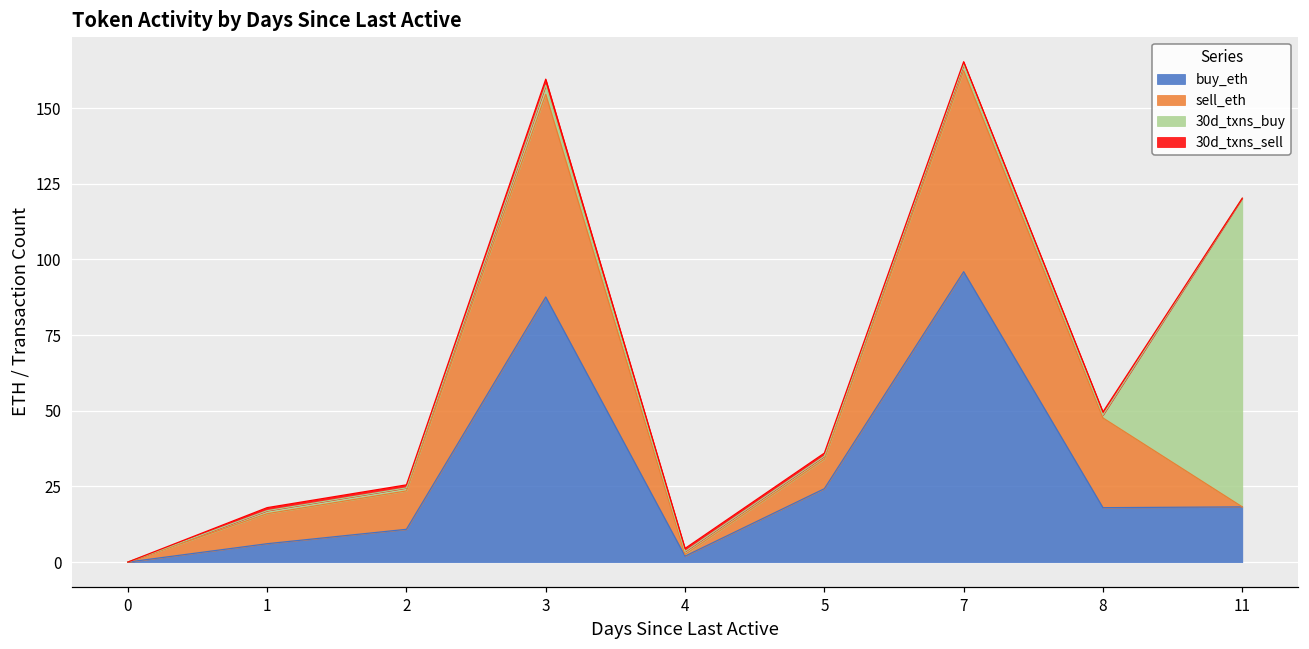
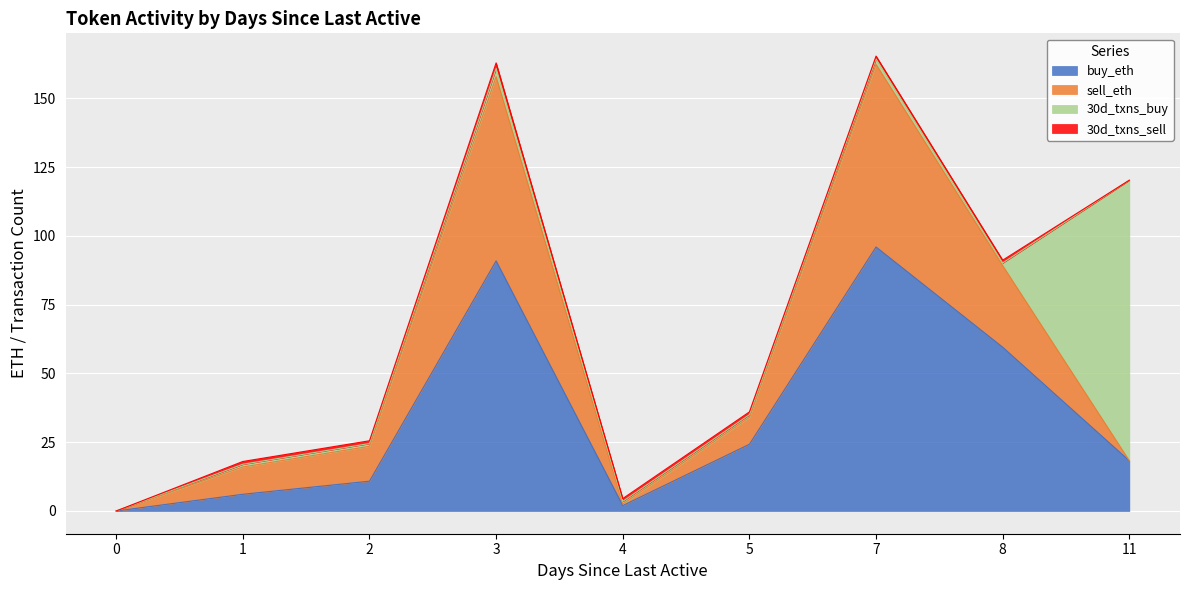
  {
    "buy_eth": {
      "1": 6,
      "2": 11,
-     "3": 88,
+     "3": 91,
      "5": 24,
      "7": 96,
-     "8": 18
+     "8": 60
    },
    "sell_eth": {
      "1": 10,
      "2": 13,
      "3": 67,
      "5": 10,
      "7": 66,
      "8": 30
    },
    "30d_txns_buy": {
      "1": 1,
      "2": 1,
      "3": 3,
      "4": 1,
      "5": 1,
      "7": 2,
      "8": 1
    },
    "30d_txns_sell": {
      "1": 1,
      "2": 1,
      "3": 2,
      "4": 1,
      "5": 1,
      "7": 1,
      "8": 1
    }
  }
